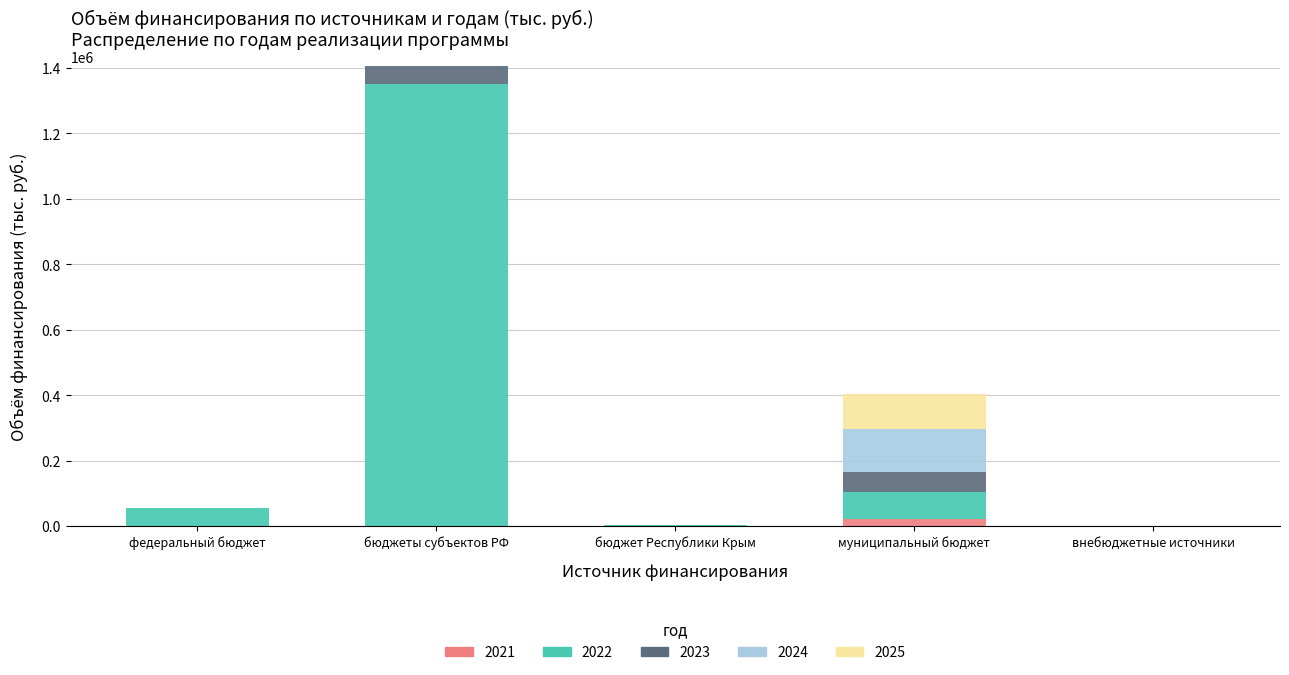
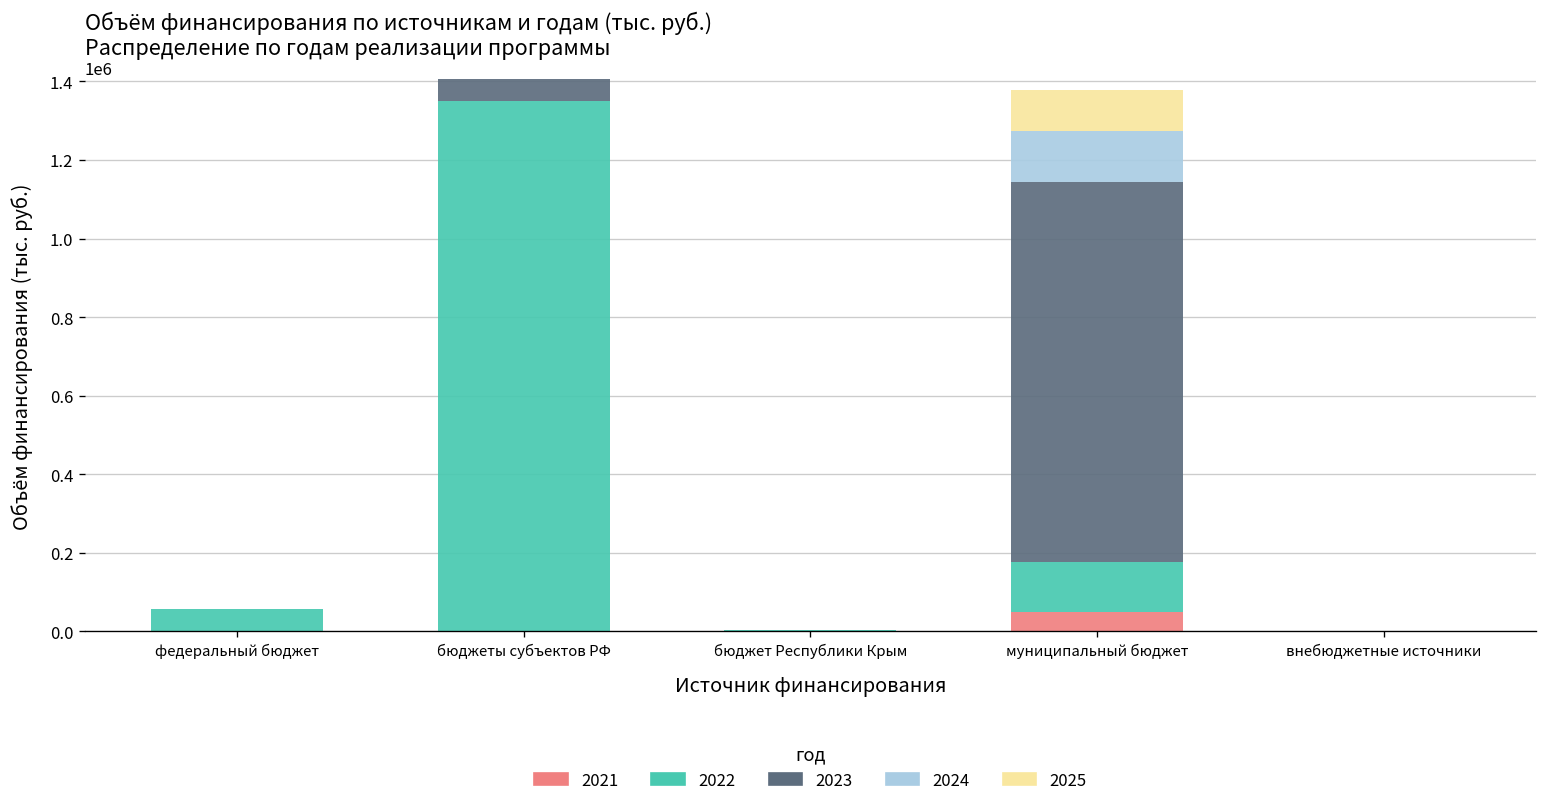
  {
    "2021": {
      "федеральный бюджет": 0,
      "бюджеты субъектов РФ": 0,
      "бюджет Республики Крым": 0,
-     "муниципальный бюджет": 20000,
+     "муниципальный бюджет": 50000,
      "внебюджетные источники": 0
    },
    "2022": {
      "федеральный бюджет": 60000,
      "бюджеты субъектов РФ": 1350000,
-     "муниципальный бюджет": 80000,
+     "муниципальный бюджет": 130000,
      "внебюджетные источники": 0
    },
    "2023": {
      "федеральный бюджет": 0,
      "бюджеты субъектов РФ": 60000,
      "бюджет Республики Крым": 0,
-     "муниципальный бюджет": 60000,
+     "муниципальный бюджет": 970000,
      "внебюджетные источники": 0
    },
    "2024": {
      "федеральный бюджет": 0,
      "бюджеты субъектов РФ": 0,
      "бюджет Республики Крым": 0,
      "муниципальный бюджет": 130000,
      "внебюджетные источники": 0
    },
    "2025": {
      "федеральный бюджет": 0,
      "бюджеты субъектов РФ": 0,
      "бюджет Республики Крым": 0,
      "муниципальный бюджет": 100000,
      "внебюджетные источники": 0
    }
  }
